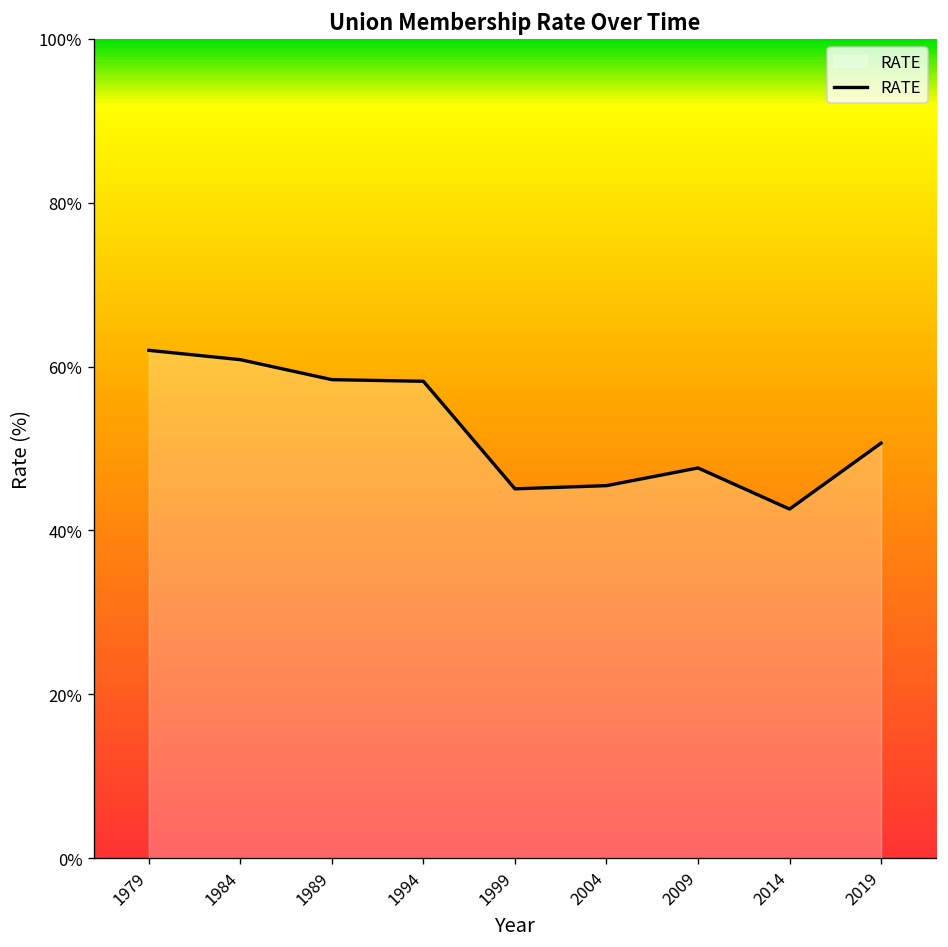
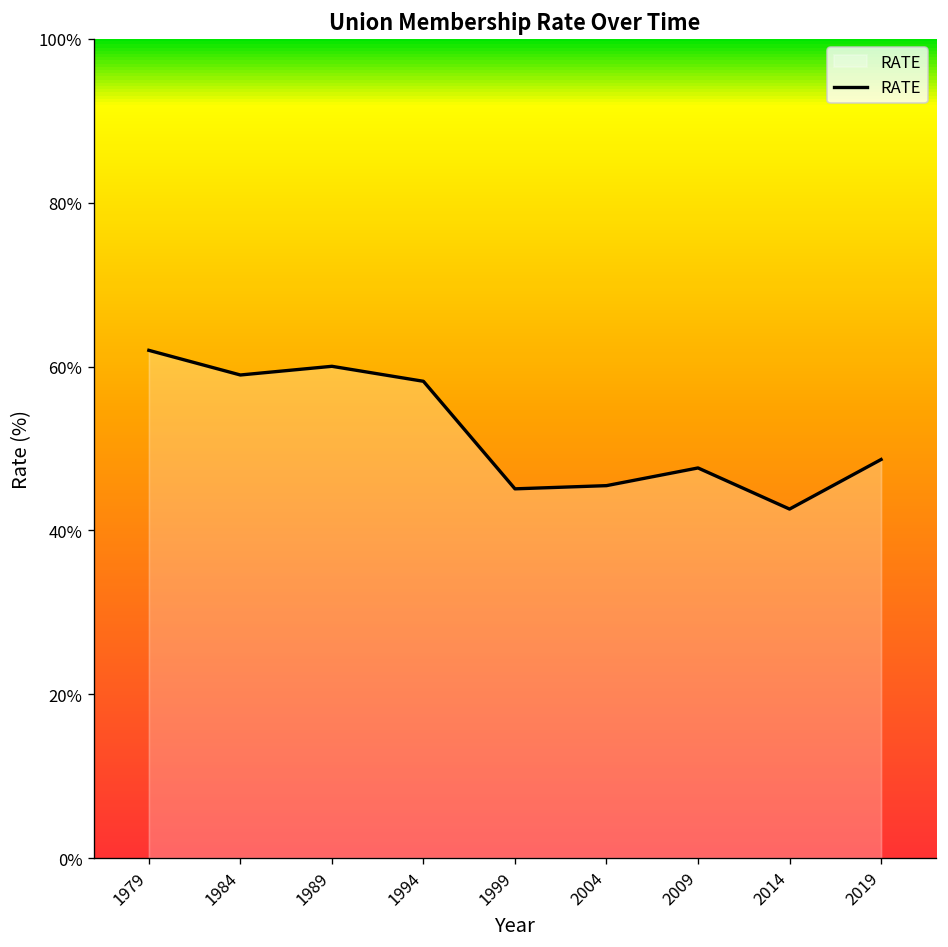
  {
    "1979": "62%",
-   "1984": "61%",
-   "1989": "58%",
+   "1984": "59%",
+   "1989": "60%",
    "1994": "58%",
    "1999": "45%",
    "2004": "45%",
    "2009": "48%",
    "2014": "43%",
-   "2019": "51%"
+   "2019": "49%"
  }
